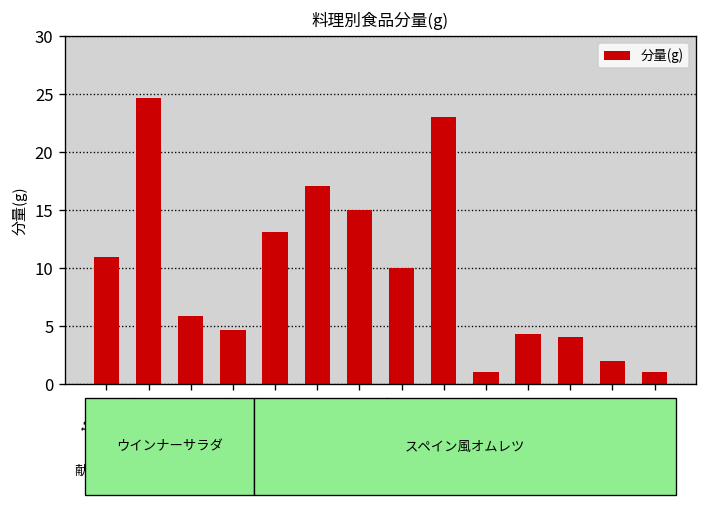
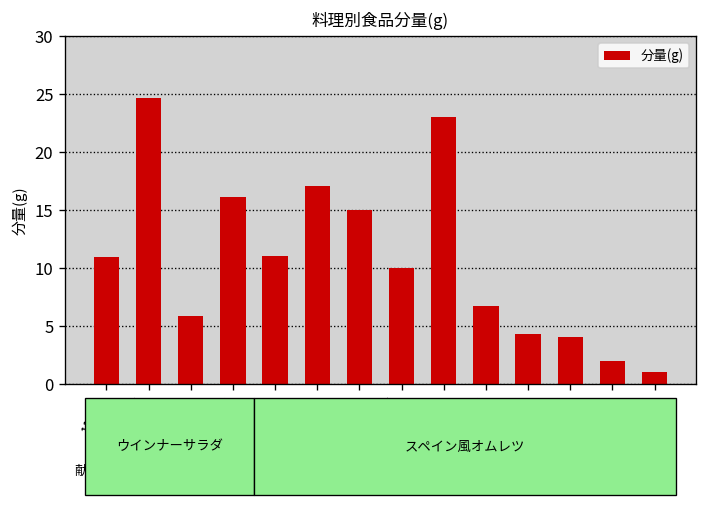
  {
    "11186": 11,
    "6065": 25,
    "17042": 6,
-   "6180": 5,
-   "11163": 13,
+   "6180": 16,
+   "11163": 11,
    "6212": 17,
    "6153": 15,
    "2017": 10,
    "12004": 23,
-   "6239": 1,
+   "6239": 7,
    "14006": 4,
    "17036": 4,
    "17001": 2,
    "3004": 1
  }
